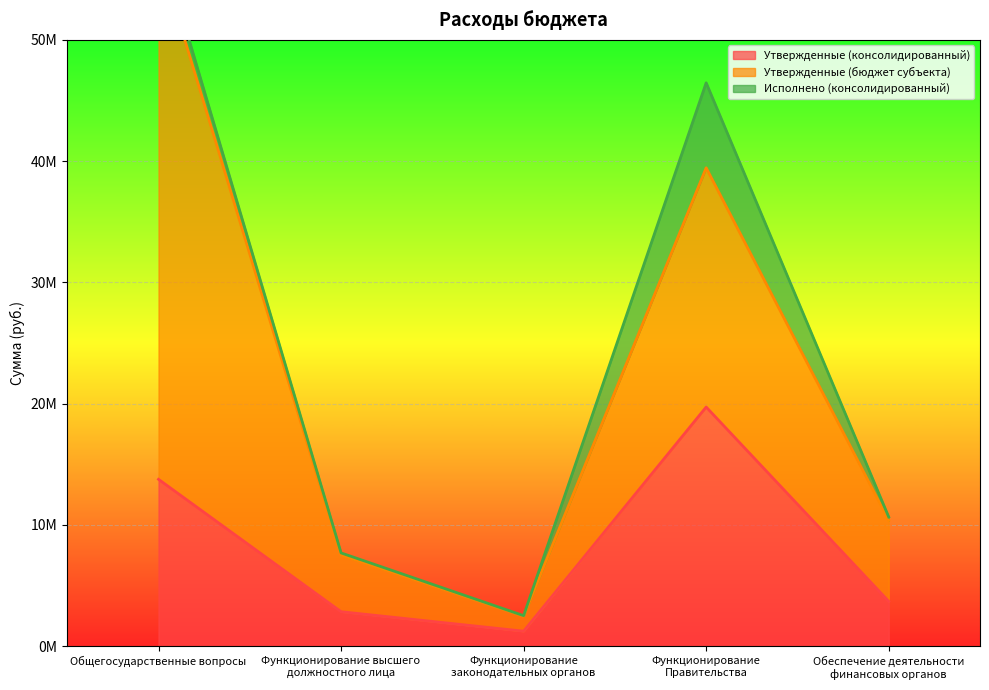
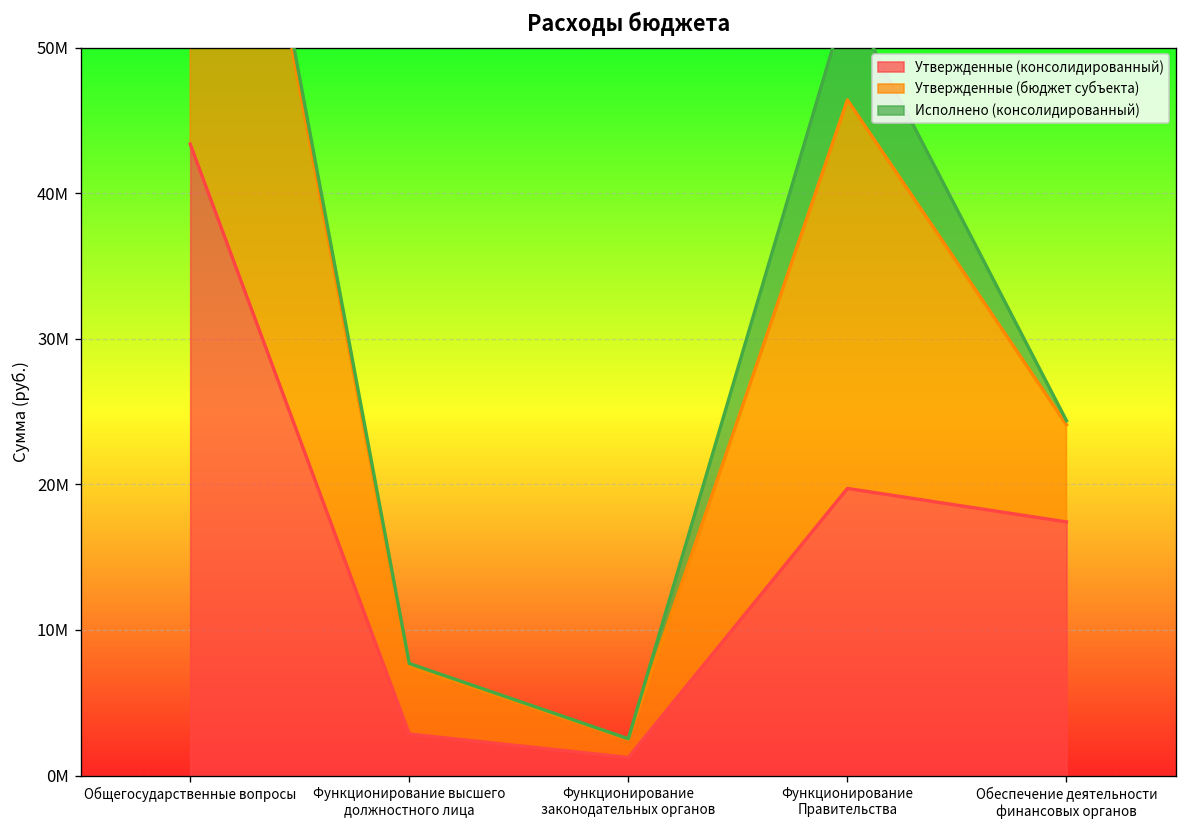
  {
    "Утвержденные (консолидированный)": {
-     "Общегосударственные вопросы": 13800000,
+     "Общегосударственные вопросы": 43400000,
      "Функционирование высшего должностного лица": 2900000,
      "Функционирование законодательных органов": 1200000,
      "Функционирование Правительства": 19700000,
-     "Обеспечение деятельности финансовых органов": 3700000
+     "Обеспечение деятельности финансовых органов": 17400000
    },
    "Утвержденные (бюджет субъекта)": {
-     "Функционирование Правительства": 19700000,
+     "Функционирование Правительства": 26700000,
      "Обеспечение деятельности финансовых органов": 6700000
    },
    "Исполнено (консолидированный)": {
      "Обеспечение деятельности финансовых органов": 300000
    }
  }
